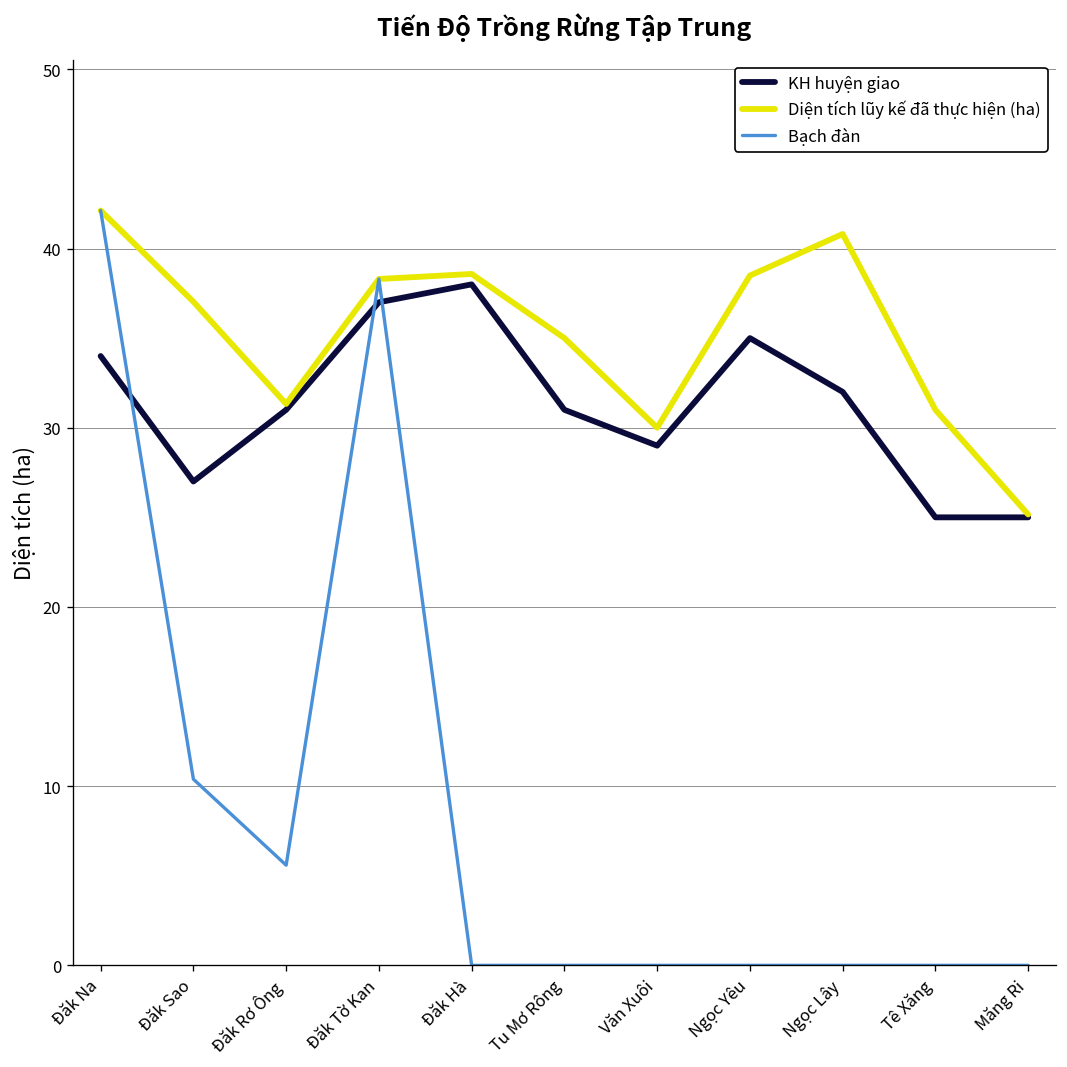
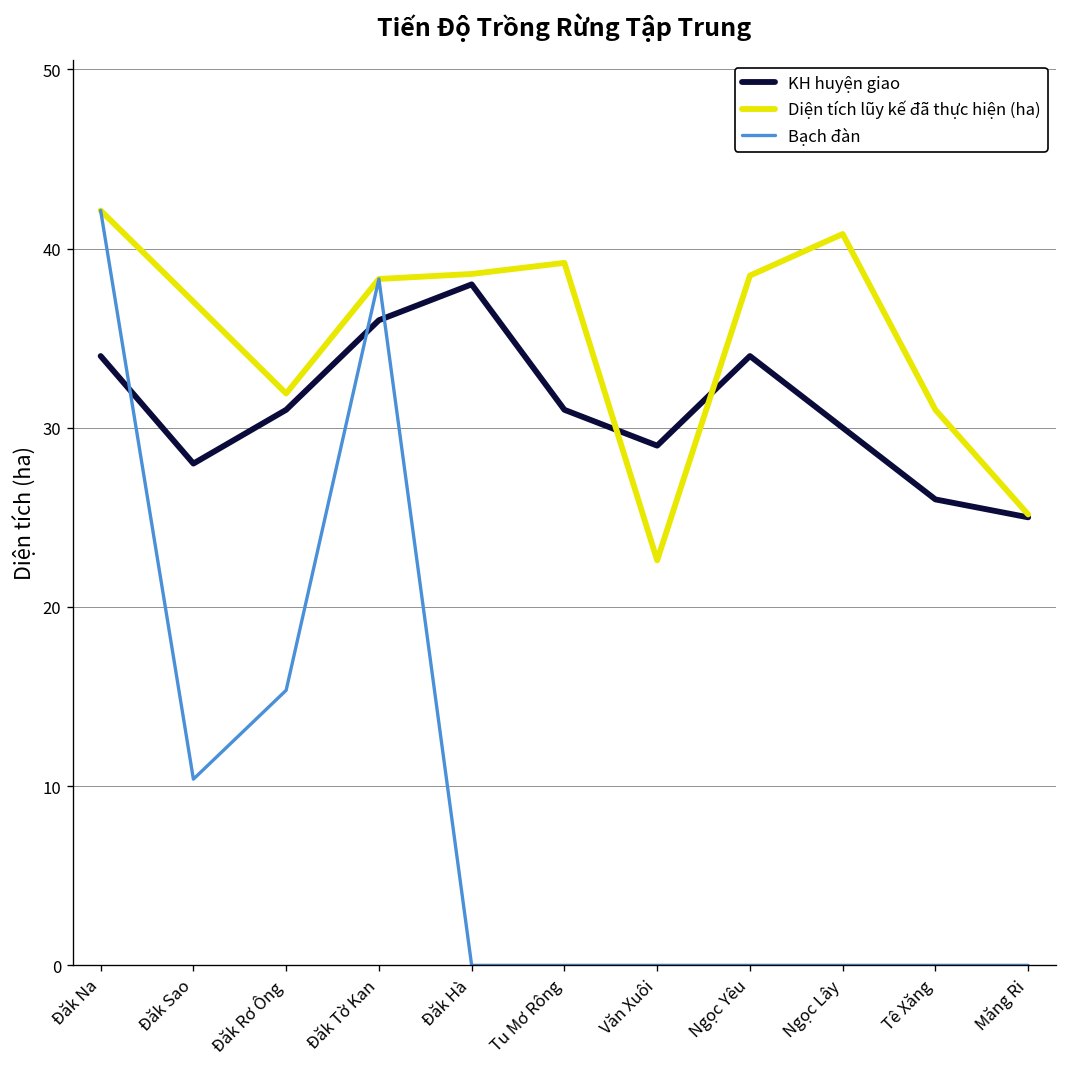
  {
    "KH huyện giao": {
      "Đăk Na": 34,
-     "Đăk Sao": 27,
+     "Đăk Sao": 28,
      "Đăk Rơ Ông": 31,
-     "Đăk Tờ Kan": 37,
+     "Đăk Tờ Kan": 36,
      "Đăk Hà": 38,
      "Tu Mơ Rông": 31,
      "Văn Xuôi": 29,
-     "Ngọc Yêu": 35,
-     "Ngọc Lây": 32,
-     "Tê Xăng": 25
+     "Ngọc Yêu": 34,
+     "Ngọc Lây": 30,
+     "Tê Xăng": 26
    },
    "Diện tích lũy kế đã thực hiện (ha)": {
      "Đăk Sao": 37.0,
-     "Đăk Rơ Ông": 31.3,
+     "Đăk Rơ Ông": 31.9,
      "Đăk Hà": 38.6,
-     "Tu Mơ Rông": 35.0,
-     "Văn Xuôi": 30.0,
+     "Tu Mơ Rông": 39.2,
+     "Văn Xuôi": 22.6,
      "Ngọc Yêu": 38.5,
      "Ngọc Lây": 40.8,
      "Tê Xăng": 31.0
    },
    "Bạch đàn": {
      "Đăk Sao": 10.4,
-     "Đăk Rơ Ông": 5.6,
+     "Đăk Rơ Ông": 15.4,
      "Đăk Hà": 0.0,
      "Tu Mơ Rông": 0.0,
      "Văn Xuôi": 0.0,
      "Ngọc Yêu": 0.0,
      "Ngọc Lây": 0.0,
      "Tê Xăng": 0.0,
      "Măng Ri": 0.0
    }
  }
